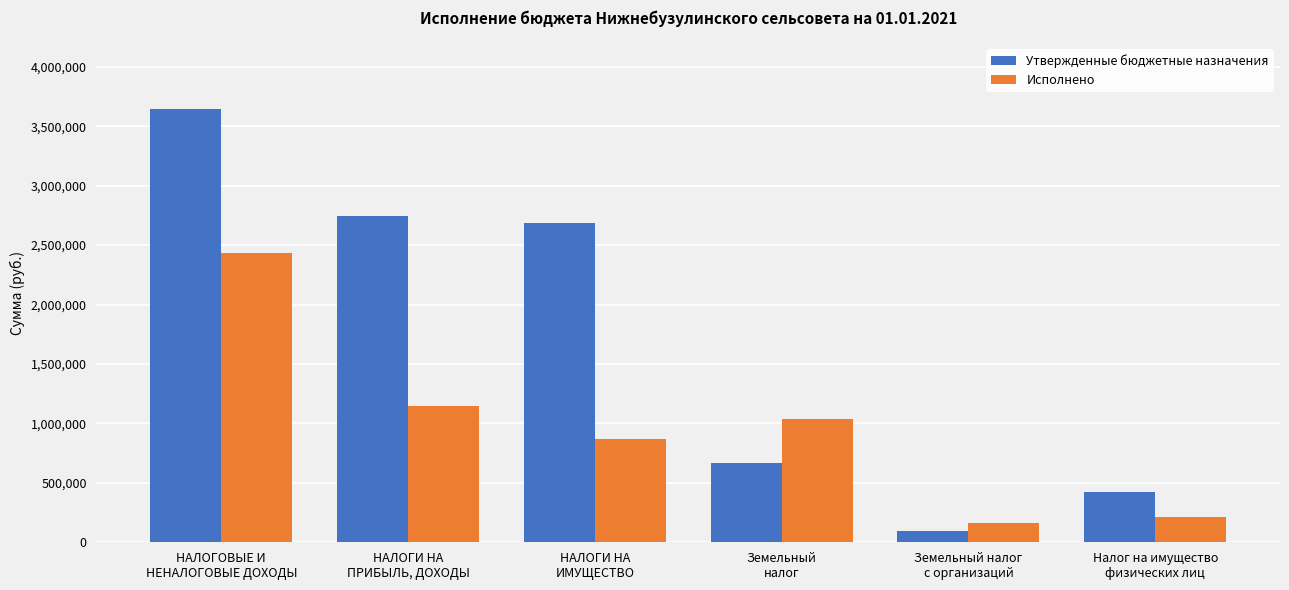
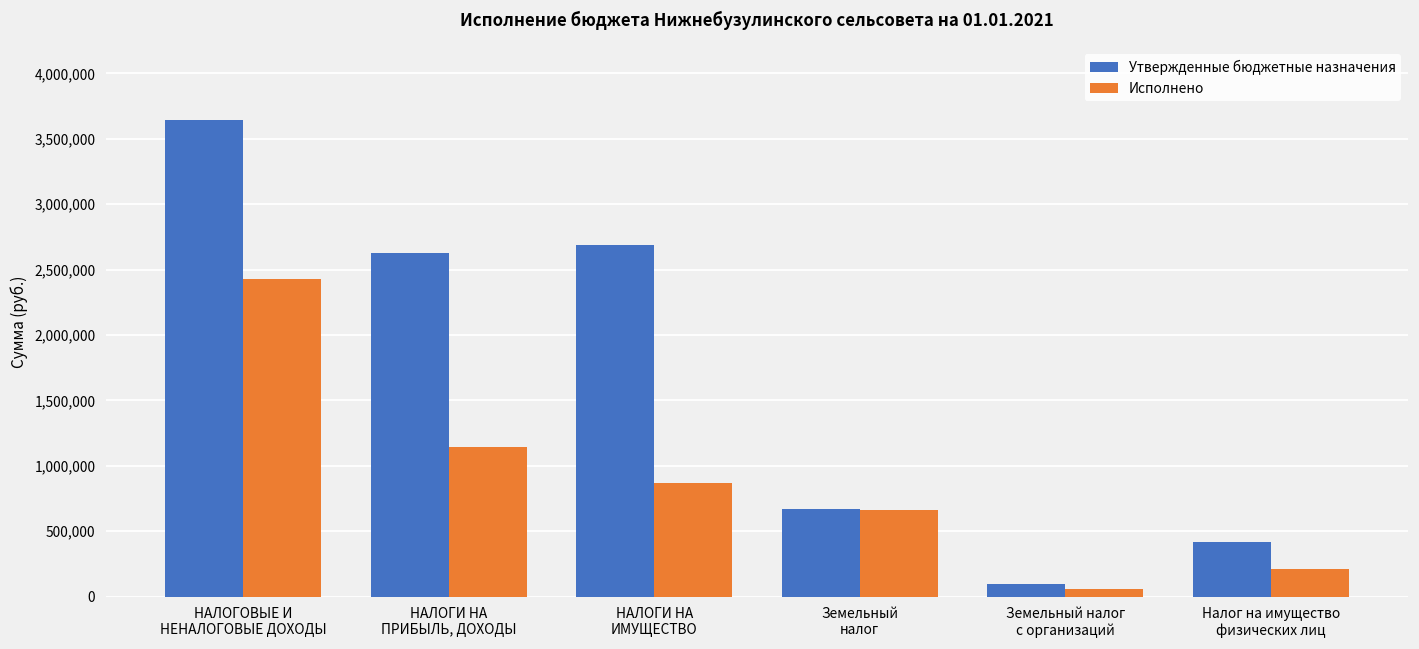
  {
    "Утвержденные бюджетные назначения": {
      "НАЛОГОВЫЕ И НЕНАЛОГОВЫЕ ДОХОДЫ": "3,650,000",
-     "НАЛОГИ НА ПРИБЫЛЬ, ДОХОДЫ": "2,750,000",
+     "НАЛОГИ НА ПРИБЫЛЬ, ДОХОДЫ": "2,630,000",
      "НАЛОГИ НА ИМУЩЕСТВО": "2,690,000",
      "Земельный налог": "670,000",
      "Земельный налог с организаций": "100,000",
      "Налог на имущество физических лиц": "420,000"
    },
    "Исполнено": {
      "НАЛОГОВЫЕ И НЕНАЛОГОВЫЕ ДОХОДЫ": "2,430,000",
      "НАЛОГИ НА ПРИБЫЛЬ, ДОХОДЫ": "1,140,000",
      "НАЛОГИ НА ИМУЩЕСТВО": "870,000",
-     "Земельный налог": "1,040,000",
-     "Земельный налог с организаций": "160,000",
+     "Земельный налог": "660,000",
+     "Земельный налог с организаций": "50,000",
      "Налог на имущество физических лиц": "210,000"
    }
  }
